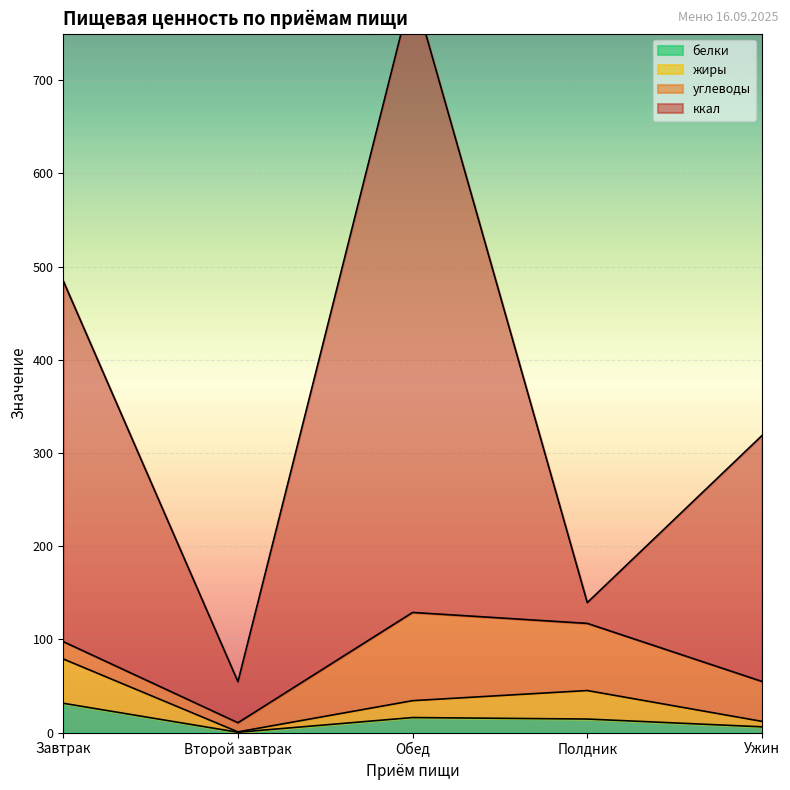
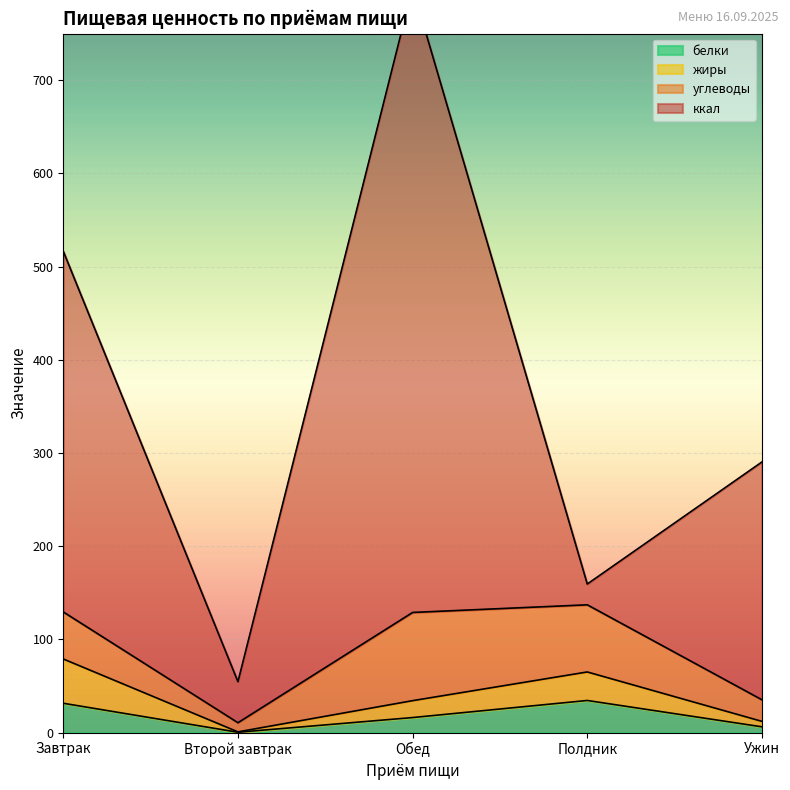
  {
    "белки": {
      "Завтрак": 30,
      "Обед": 20,
-     "Полдник": 10,
+     "Полдник": 30,
      "Ужин": 10
    },
    "жиры": {
      "Завтрак": 50,
      "Обед": 20,
      "Полдник": 30,
      "Ужин": 10
    },
    "углеводы": {
-     "Завтрак": 20,
+     "Завтрак": 50,
      "Второй завтрак": 10,
      "Обед": 90,
      "Полдник": 70,
-     "Ужин": 40
+     "Ужин": 20
    },
    "ккал": {
      "Завтрак": 390,
      "Второй завтрак": 40,
      "Полдник": 20,
-     "Ужин": 264
+     "Ужин": 255
    }
  }
